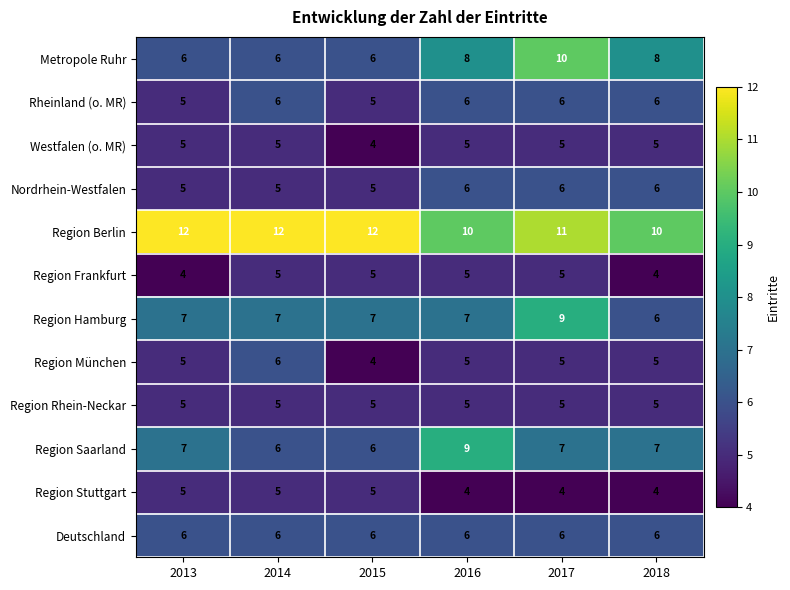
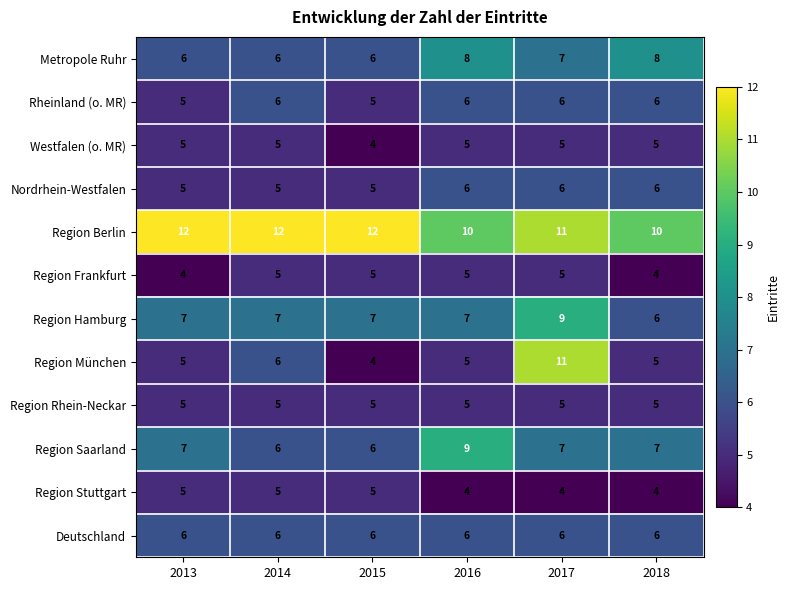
  {
    "Metropole Ruhr": {
      "2013": 6,
      "2014": 6,
      "2015": 6,
      "2016": 8,
-     "2017": 10,
+     "2017": 7,
      "2018": 8
    },
    "Rheinland (o. MR)": {
      "2013": 5,
      "2014": 6,
      "2015": 5,
      "2016": 6,
      "2017": 6,
      "2018": 6
    },
    "Westfalen (o. MR)": {
      "2013": 5,
      "2014": 5,
      "2015": 4,
      "2016": 5,
      "2017": 5,
      "2018": 5
    },
    "Nordrhein-Westfalen": {
      "2013": 5,
      "2014": 5,
      "2015": 5,
      "2016": 6,
      "2017": 6,
      "2018": 6
    },
    "Region Berlin": {
      "2013": 12,
      "2014": 12,
      "2015": 12,
      "2016": 10,
      "2017": 11,
      "2018": 10
    },
    "Region Frankfurt": {
      "2013": 4,
      "2014": 5,
      "2015": 5,
      "2016": 5,
      "2017": 5,
      "2018": 4
    },
    "Region Hamburg": {
      "2013": 7,
      "2014": 7,
      "2015": 7,
      "2016": 7,
      "2017": 9,
      "2018": 6
    },
    "Region München": {
      "2013": 5,
      "2014": 6,
      "2015": 4,
      "2016": 5,
-     "2017": 5,
+     "2017": 11,
      "2018": 5
    },
    "Region Rhein-Neckar": {
      "2013": 5,
      "2014": 5,
      "2015": 5,
      "2016": 5,
      "2017": 5,
      "2018": 5
    },
    "Region Saarland": {
      "2013": 7,
      "2014": 6,
      "2015": 6,
      "2016": 9,
      "2017": 7,
      "2018": 7
    },
    "Region Stuttgart": {
      "2013": 5,
      "2014": 5,
      "2015": 5,
      "2016": 4,
      "2017": 4,
      "2018": 4
    },
    "Deutschland": {
      "2013": 6,
      "2014": 6,
      "2015": 6,
      "2016": 6,
      "2017": 6,
      "2018": 6
    }
  }
